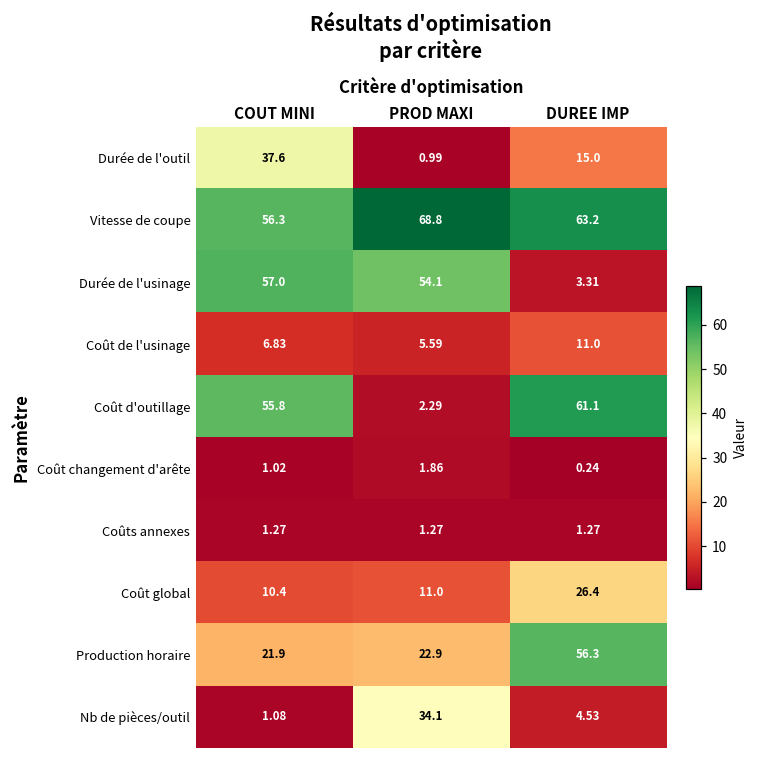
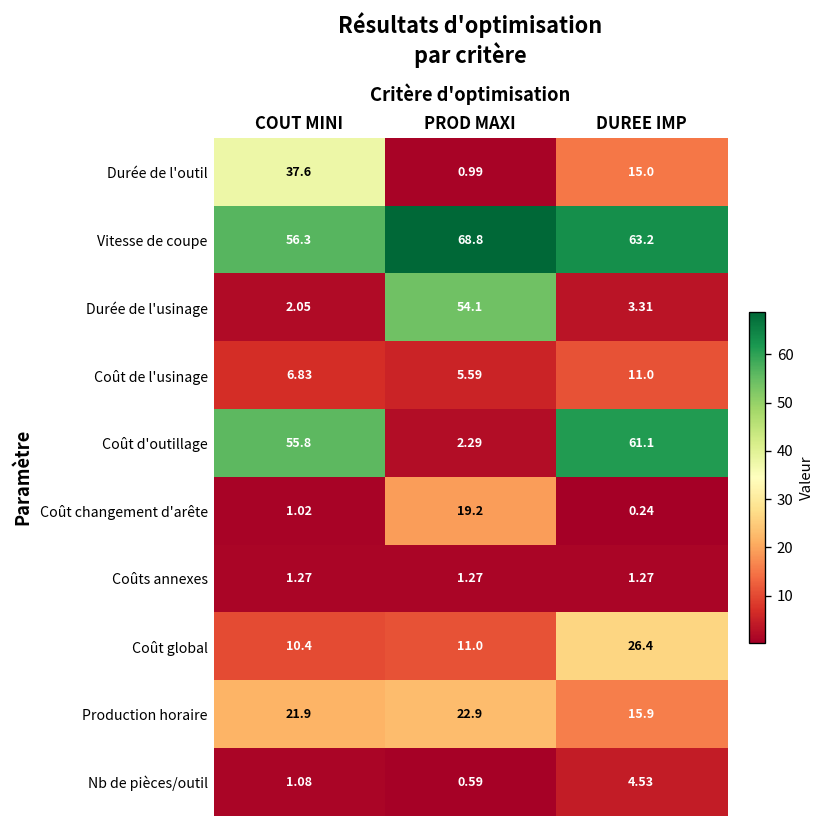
  {
    "Durée de l'outil": {
      "COUT MINI": 37.6,
      "PROD MAXI": 0.99,
      "DUREE IMP": 15.0
    },
    "Vitesse de coupe": {
      "COUT MINI": 56.3,
      "PROD MAXI": 68.8,
      "DUREE IMP": 63.2
    },
    "Durée de l'usinage": {
-     "COUT MINI": 57.0,
+     "COUT MINI": 2.05,
      "PROD MAXI": 54.1,
      "DUREE IMP": 3.31
    },
    "Coût de l'usinage": {
      "COUT MINI": 6.83,
      "PROD MAXI": 5.59,
      "DUREE IMP": 11.0
    },
    "Coût d'outillage": {
      "COUT MINI": 55.8,
      "PROD MAXI": 2.29,
      "DUREE IMP": 61.1
    },
    "Coût changement d'arête": {
      "COUT MINI": 1.02,
-     "PROD MAXI": 1.86,
+     "PROD MAXI": 19.2,
      "DUREE IMP": 0.24
    },
    "Coûts annexes": {
      "COUT MINI": 1.27,
      "PROD MAXI": 1.27,
      "DUREE IMP": 1.27
    },
    "Coût global": {
      "COUT MINI": 10.4,
      "PROD MAXI": 11.0,
      "DUREE IMP": 26.4
    },
    "Production horaire": {
      "COUT MINI": 21.9,
      "PROD MAXI": 22.9,
-     "DUREE IMP": 56.3
+     "DUREE IMP": 15.9
    },
    "Nb de pièces/outil": {
      "COUT MINI": 1.08,
-     "PROD MAXI": 34.1,
+     "PROD MAXI": 0.59,
      "DUREE IMP": 4.53
    }
  }
